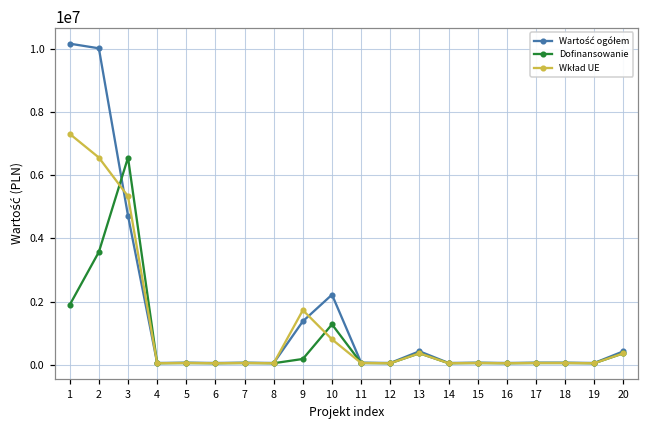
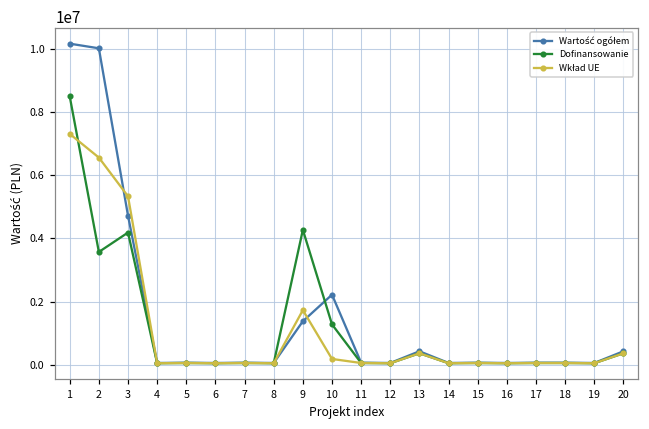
  {
    "Wartość ogółem": {
      "1": 10200000,
      "2": 10000000,
      "3": 4700000,
      "9": 1400000,
      "10": 2200000
    },
    "Dofinansowanie": {
-     "1": 1900000,
+     "1": 8500000,
      "2": 3600000,
-     "3": 6600000,
-     "9": 200000,
+     "3": 4200000,
+     "9": 4300000,
      "10": 1300000
    },
    "Wkład UE": {
      "1": 7300000,
      "2": 6600000,
      "3": 5300000,
      "9": 1700000,
-     "10": 800000
+     "10": 200000
    }
  }
